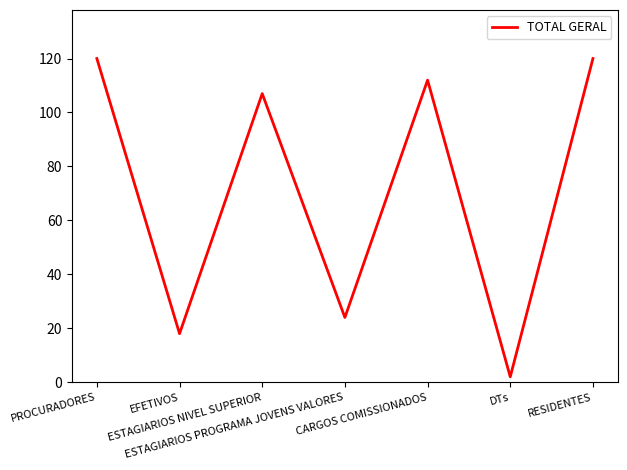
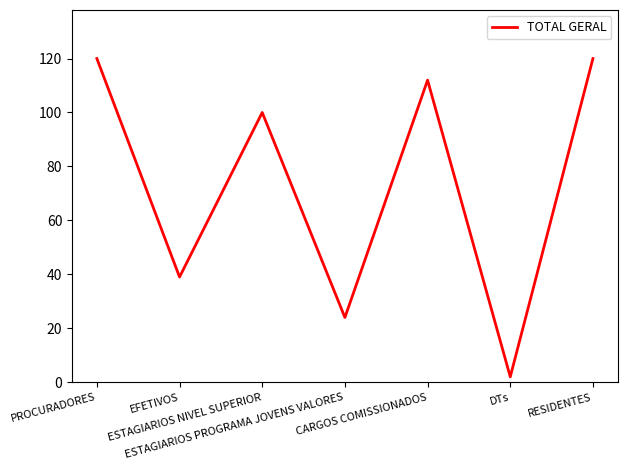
  {
    "PROCURADORES": 120,
-   "EFETIVOS": 18,
-   "ESTAGIARIOS NIVEL SUPERIOR": 107,
+   "EFETIVOS": 39,
+   "ESTAGIARIOS NIVEL SUPERIOR": 100,
    "ESTAGIARIOS PROGRAMA JOVENS VALORES": 24,
    "CARGOS COMISSIONADOS": 112,
    "DTs": 2,
    "RESIDENTES": 120
  }
